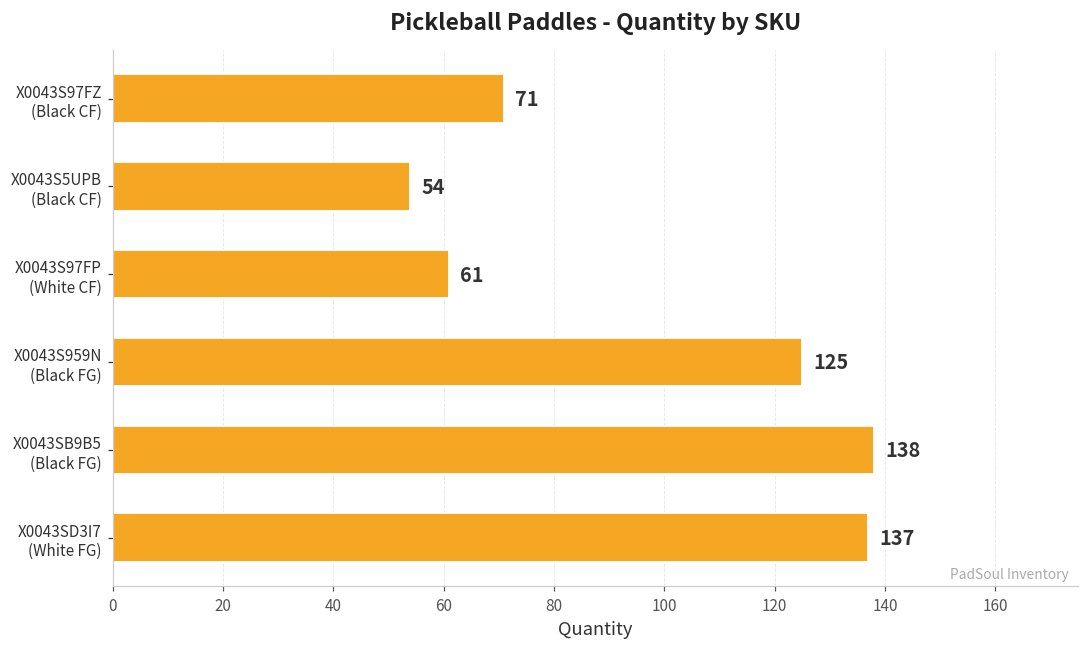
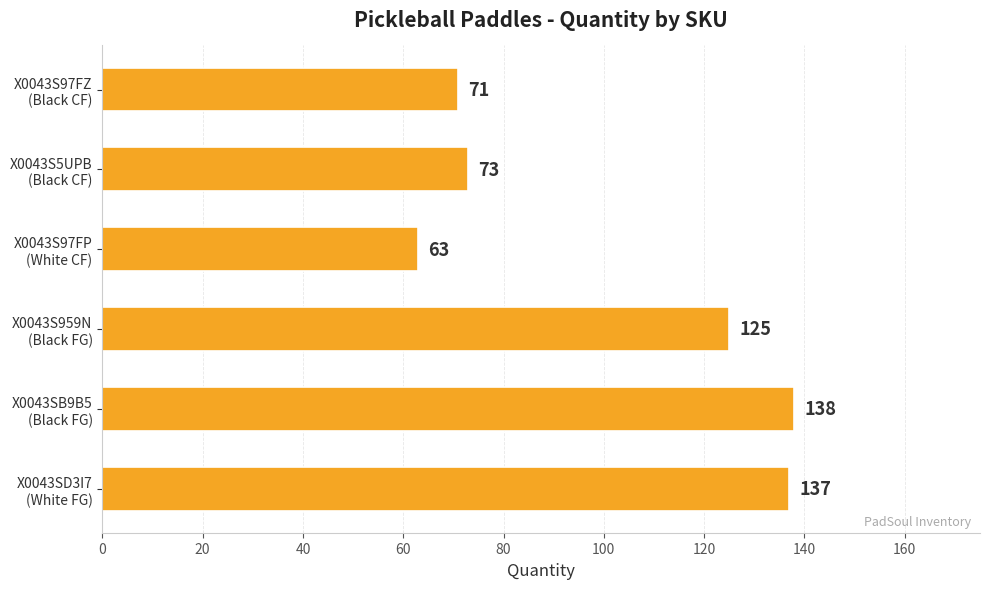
  {
    "X0043S97FZ (Black CF)": 71,
-   "X0043S5UPB (Black CF)": 54,
-   "X0043S97FP (White CF)": 61,
+   "X0043S5UPB (Black CF)": 73,
+   "X0043S97FP (White CF)": 63,
    "X0043S959N (Black FG)": 125,
    "X0043SB9B5 (Black FG)": 138,
    "X0043SD3I7 (White FG)": 137
  }
